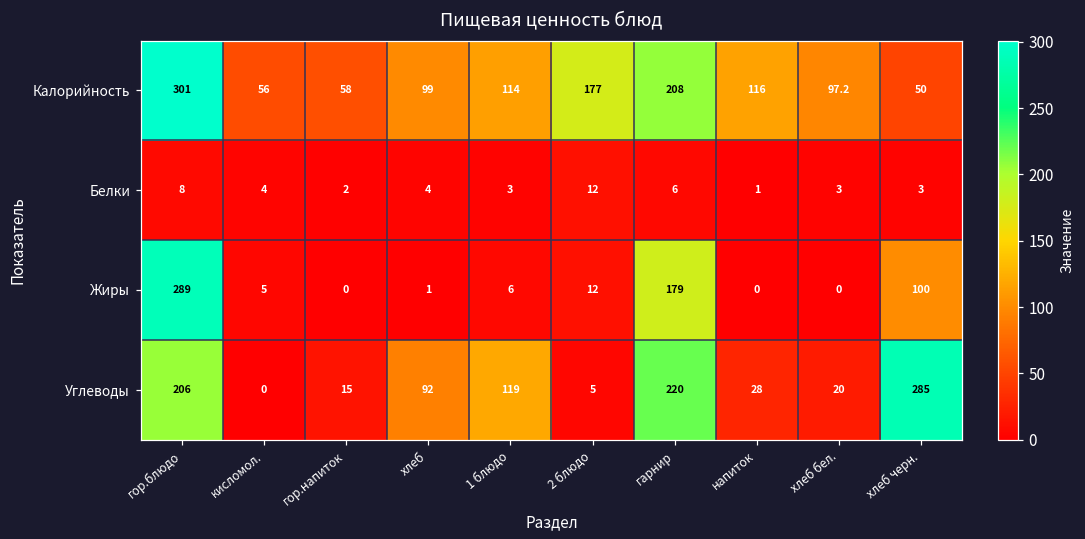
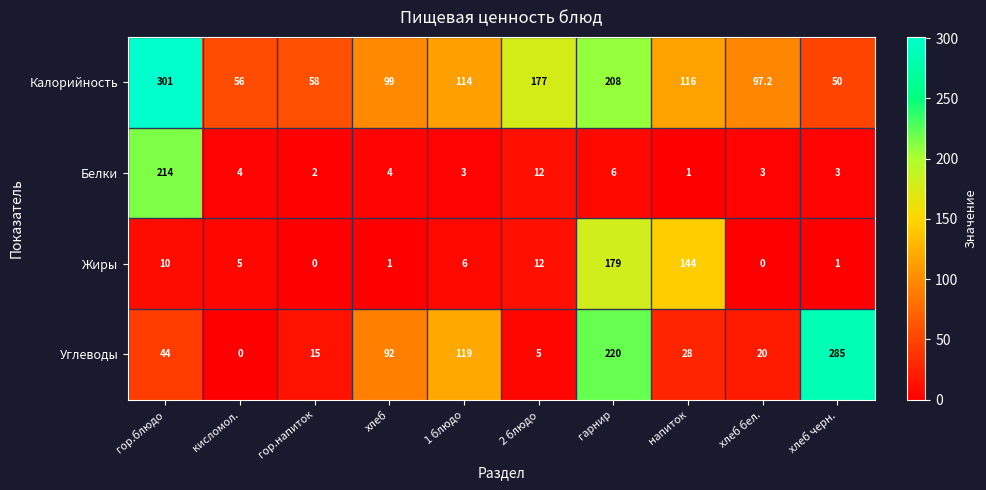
  {
    "Калорийность": {
      "гор.блюдо": 301,
      "кисломол.": 56,
      "гор.напиток": 58,
      "хлеб": 99,
      "1 блюдо": 114,
      "2 блюдо": 177,
      "гарнир": 208,
      "напиток": 116,
      "хлеб бел.": 97.2,
      "хлеб черн.": 50
    },
    "Белки": {
-     "гор.блюдо": 8,
+     "гор.блюдо": 214,
      "кисломол.": 4,
      "гор.напиток": 2,
      "хлеб": 4,
      "1 блюдо": 3,
      "2 блюдо": 12,
      "гарнир": 6,
      "напиток": 1,
      "хлеб бел.": 3,
      "хлеб черн.": 3
    },
    "Жиры": {
-     "гор.блюдо": 289,
+     "гор.блюдо": 10,
      "кисломол.": 5,
      "гор.напиток": 0,
      "хлеб": 1,
      "1 блюдо": 6,
      "2 блюдо": 12,
      "гарнир": 179,
-     "напиток": 0,
+     "напиток": 144,
      "хлеб бел.": 0,
-     "хлеб черн.": 100
+     "хлеб черн.": 1
    },
    "Углеводы": {
-     "гор.блюдо": 206,
+     "гор.блюдо": 44,
      "кисломол.": 0,
      "гор.напиток": 15,
      "хлеб": 92,
      "1 блюдо": 119,
      "2 блюдо": 5,
      "гарнир": 220,
      "напиток": 28,
      "хлеб бел.": 20,
      "хлеб черн.": 285
    }
  }
